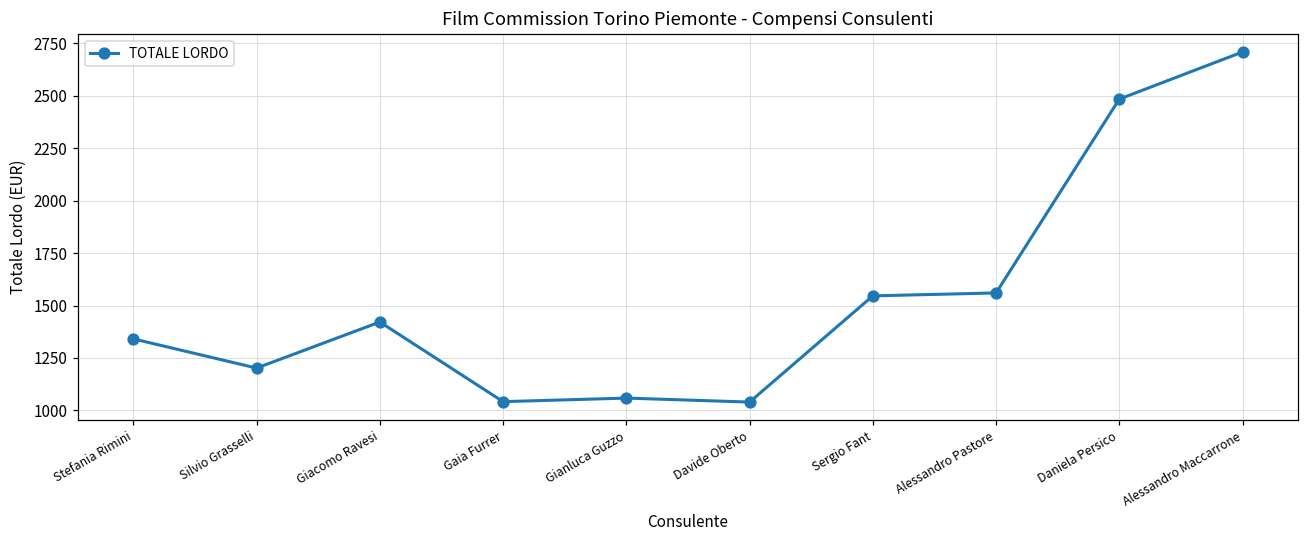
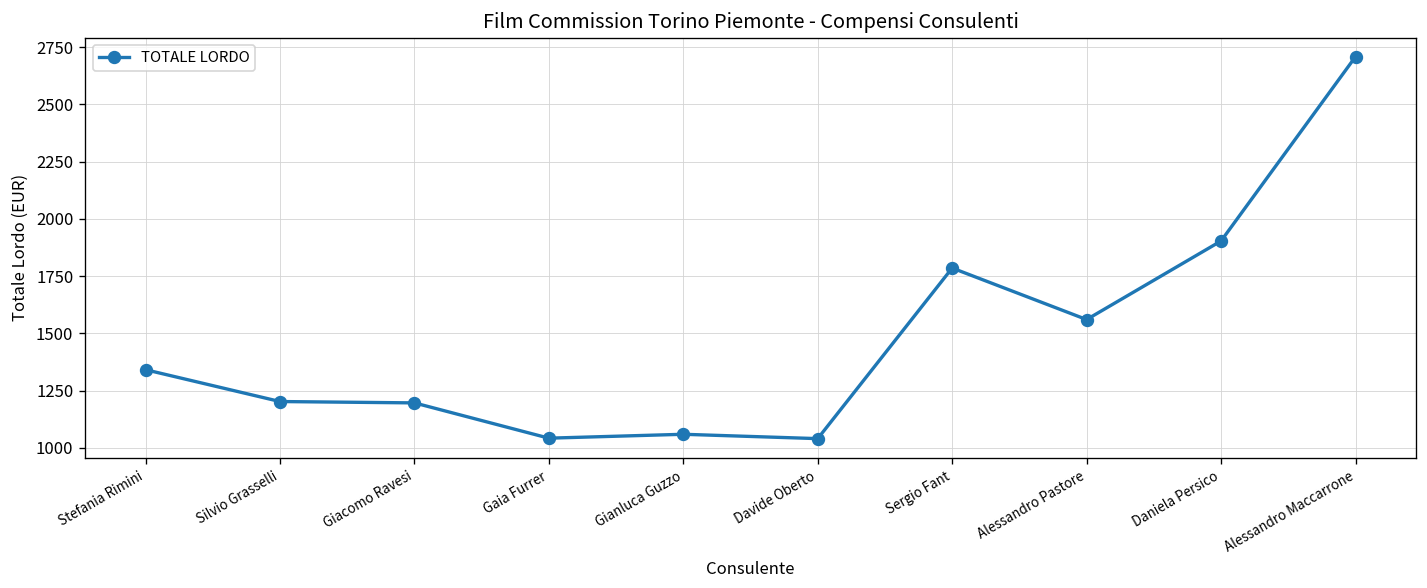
  {
    "Stefania Rimini": 1340,
    "Silvio Grasselli": 1200,
-   "Giacomo Ravesi": 1420,
+   "Giacomo Ravesi": 1200,
    "Gaia Furrer": 1040,
    "Gianluca Guzzo": 1060,
    "Davide Oberto": 1040,
-   "Sergio Fant": 1550,
+   "Sergio Fant": 1790,
    "Alessandro Pastore": 1560,
-   "Daniela Persico": 2480,
+   "Daniela Persico": 1900,
    "Alessandro Maccarrone": 2710
  }
